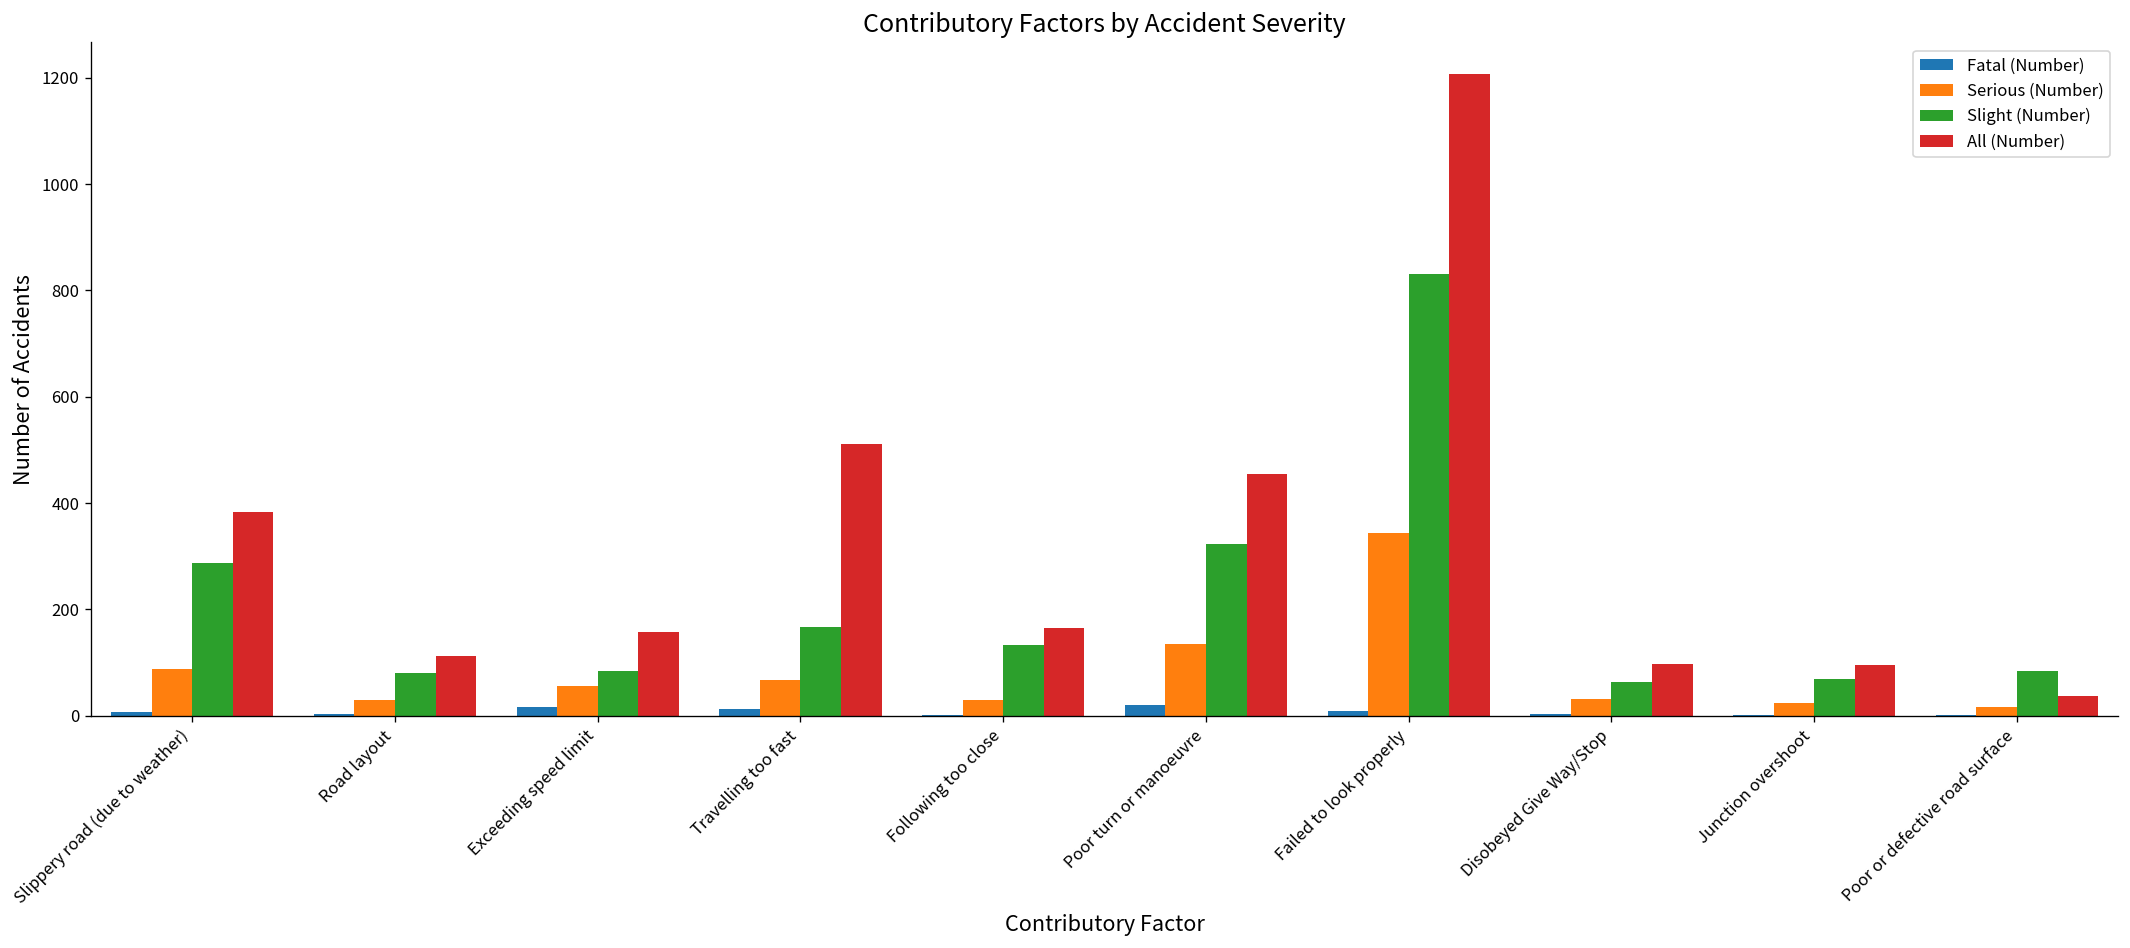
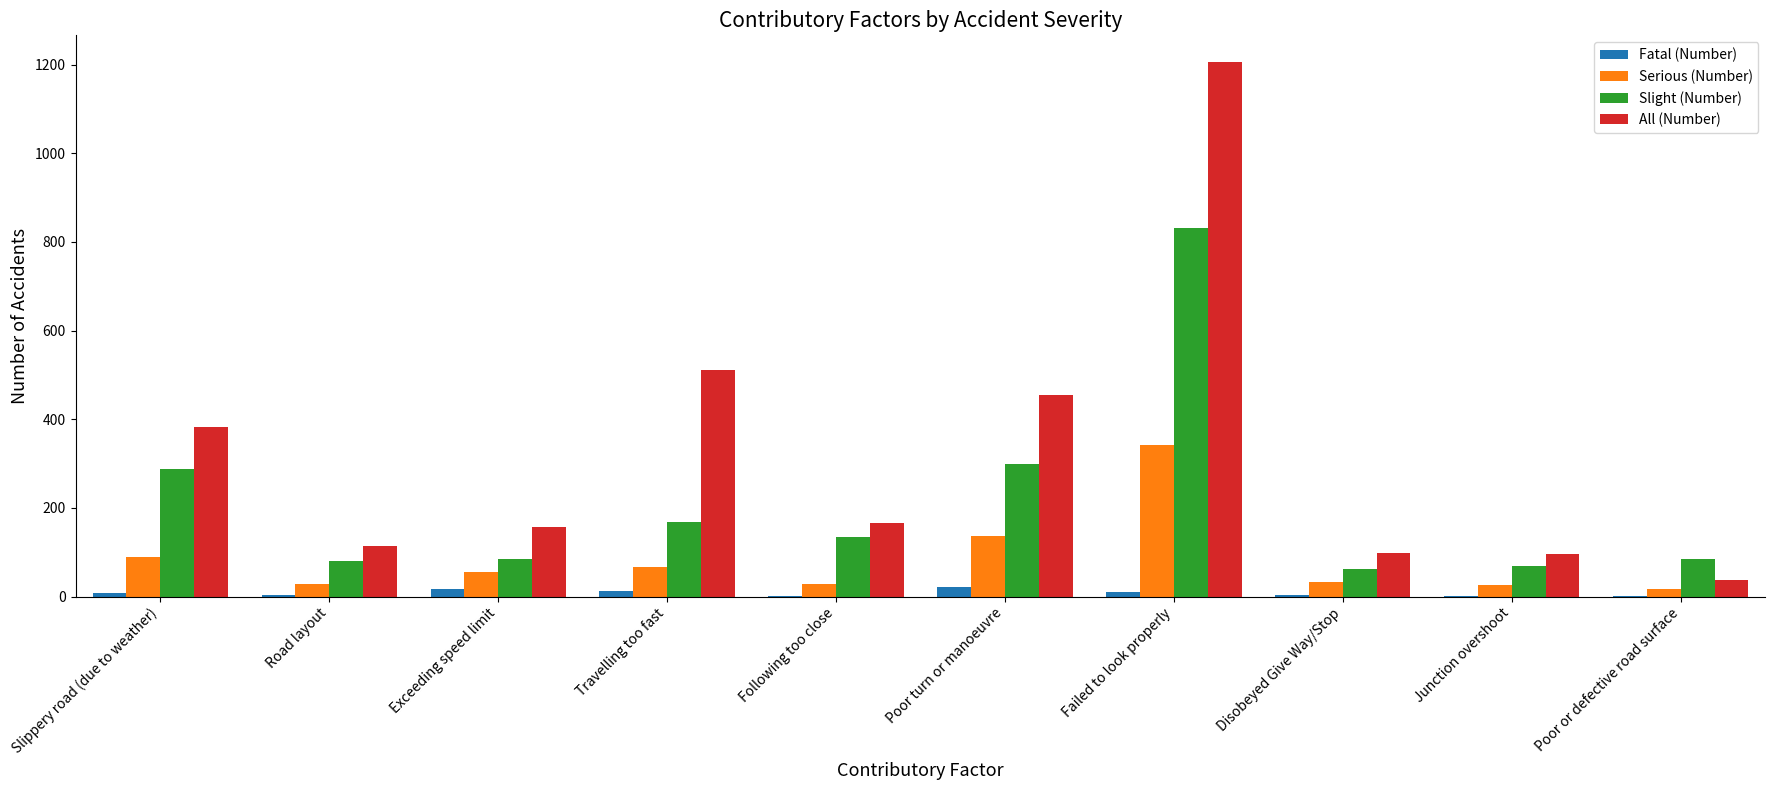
  {
    "Fatal (Number)": {
      "Slippery road (due to weather)": 10,
      "Exceeding speed limit": 20,
      "Travelling too fast": 10,
      "Poor turn or manoeuvre": 20,
      "Failed to look properly": 10
    },
    "Serious (Number)": {
      "Slippery road (due to weather)": 90,
      "Road layout": 30,
      "Exceeding speed limit": 60,
      "Travelling too fast": 70,
      "Following too close": 30,
      "Poor turn or manoeuvre": 140,
      "Failed to look properly": 340,
      "Disobeyed Give Way/Stop": 30,
      "Junction overshoot": 30,
      "Poor or defective road surface": 20
    },
    "Slight (Number)": {
      "Slippery road (due to weather)": 290,
      "Road layout": 80,
      "Exceeding speed limit": 90,
      "Travelling too fast": 170,
      "Following too close": 130,
-     "Poor turn or manoeuvre": 320,
+     "Poor turn or manoeuvre": 300,
      "Failed to look properly": 830,
      "Disobeyed Give Way/Stop": 60,
      "Junction overshoot": 70,
      "Poor or defective road surface": 90
    },
    "All (Number)": {
      "Slippery road (due to weather)": 380,
      "Road layout": 110,
      "Exceeding speed limit": 160,
      "Travelling too fast": 510,
      "Following too close": 170,
      "Poor turn or manoeuvre": 460,
      "Failed to look properly": 1210,
      "Disobeyed Give Way/Stop": 100,
      "Junction overshoot": 100,
      "Poor or defective road surface": 40
    }
  }
